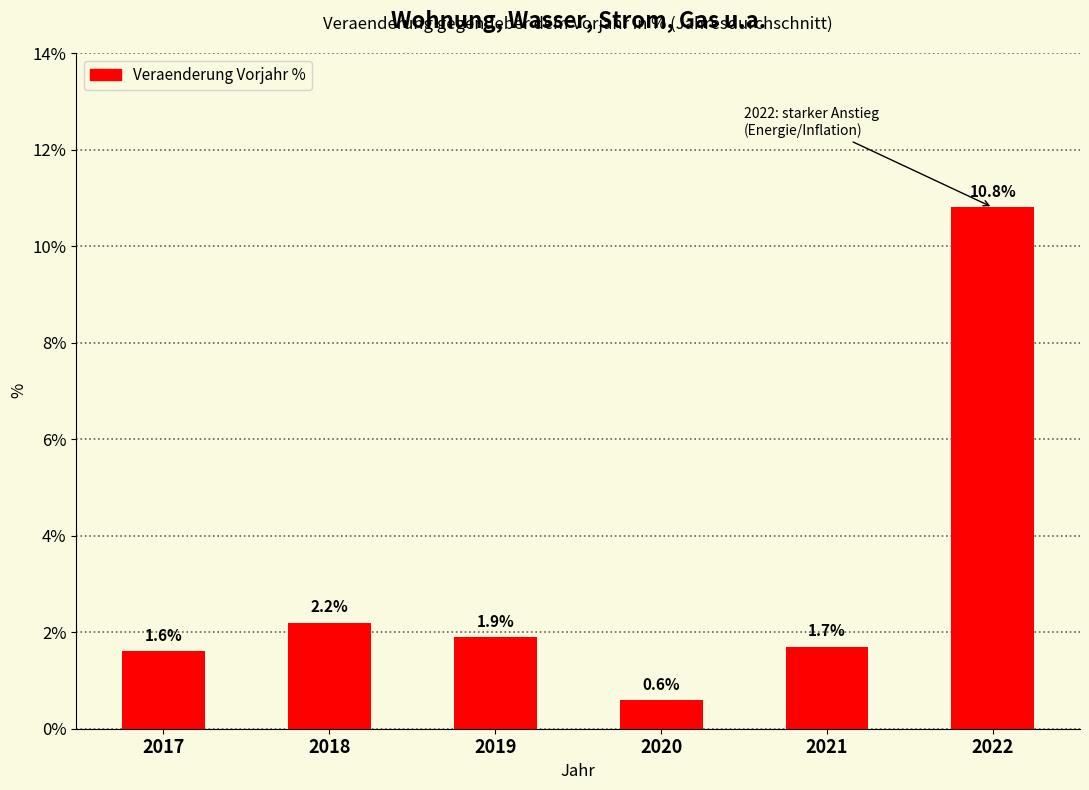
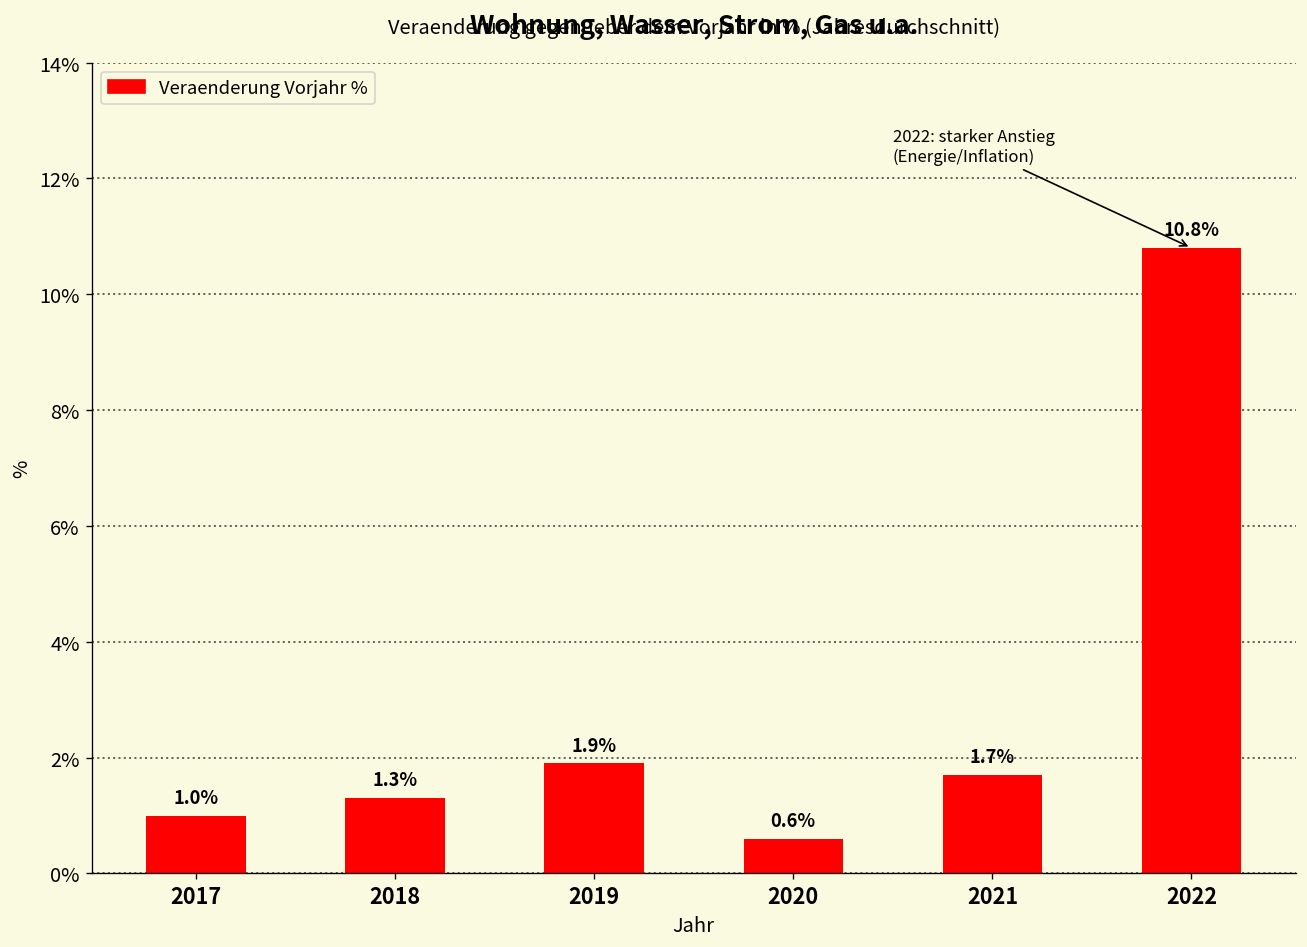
  {
-   "2017": "1.6%",
-   "2018": "2.2%",
+   "2017": "1.0%",
+   "2018": "1.3%",
    "2019": "1.9%",
    "2020": "0.6%",
    "2021": "1.7%"
  }
